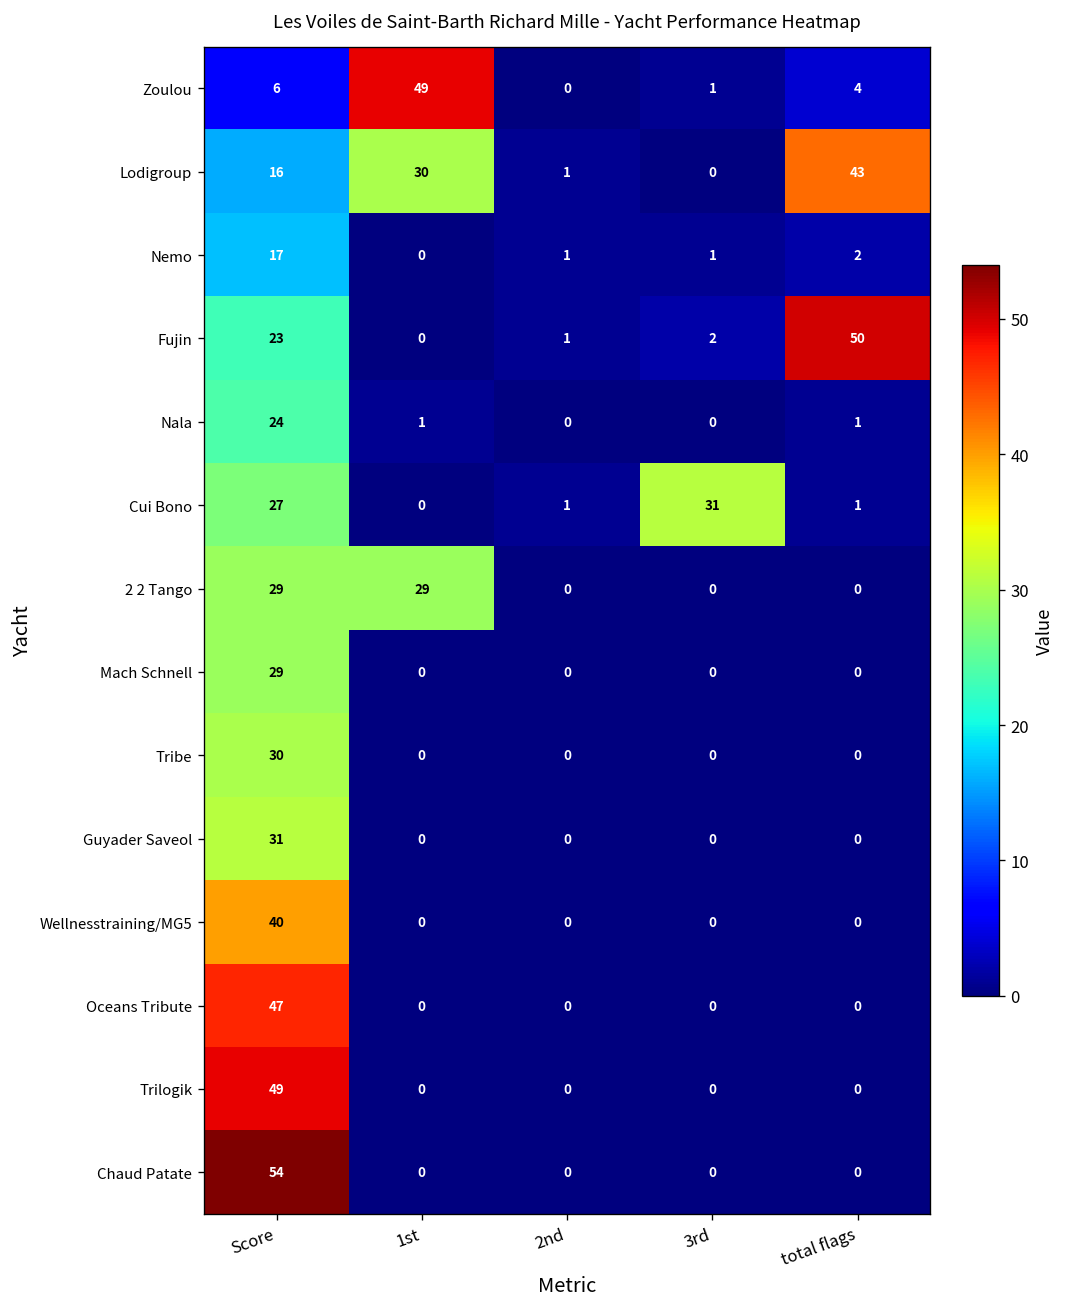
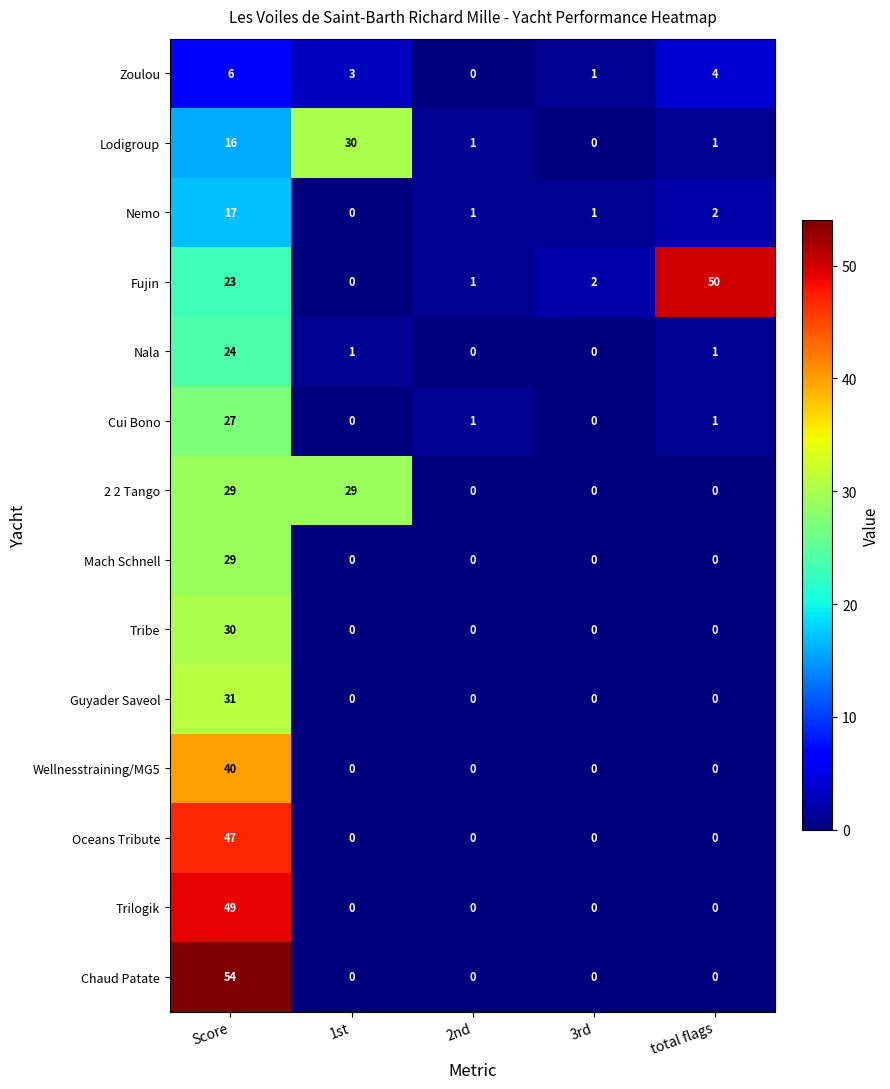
  {
    "Zoulou": {
      "Score": 6,
-     "1st": 49,
+     "1st": 3,
      "2nd": 0,
      "3rd": 1,
      "total flags": 4
    },
    "Lodigroup": {
      "Score": 16,
      "1st": 30,
      "2nd": 1,
      "3rd": 0,
-     "total flags": 43
+     "total flags": 1
    },
    "Nemo": {
      "Score": 17,
      "1st": 0,
      "2nd": 1,
      "3rd": 1,
      "total flags": 2
    },
    "Fujin": {
      "Score": 23,
      "1st": 0,
      "2nd": 1,
      "3rd": 2,
      "total flags": 50
    },
    "Nala": {
      "Score": 24,
      "1st": 1,
      "2nd": 0,
      "3rd": 0,
      "total flags": 1
    },
    "Cui Bono": {
      "Score": 27,
      "1st": 0,
      "2nd": 1,
-     "3rd": 31,
+     "3rd": 0,
      "total flags": 1
    },
    "2 2 Tango": {
      "Score": 29,
      "1st": 29,
      "2nd": 0,
      "3rd": 0,
      "total flags": 0
    },
    "Mach Schnell": {
      "Score": 29,
      "1st": 0,
      "2nd": 0,
      "3rd": 0,
      "total flags": 0
    },
    "Tribe": {
      "Score": 30,
      "1st": 0,
      "2nd": 0,
      "3rd": 0,
      "total flags": 0
    },
    "Guyader Saveol": {
      "Score": 31,
      "1st": 0,
      "2nd": 0,
      "3rd": 0,
      "total flags": 0
    },
    "Wellnesstraining/MG5": {
      "Score": 40,
      "1st": 0,
      "2nd": 0,
      "3rd": 0,
      "total flags": 0
    },
    "Oceans Tribute": {
      "Score": 47,
      "1st": 0,
      "2nd": 0,
      "3rd": 0,
      "total flags": 0
    },
    "Trilogik": {
      "Score": 49,
      "1st": 0,
      "2nd": 0,
      "3rd": 0,
      "total flags": 0
    },
    "Chaud Patate": {
      "Score": 54,
      "1st": 0,
      "2nd": 0,
      "3rd": 0,
      "total flags": 0
    }
  }
